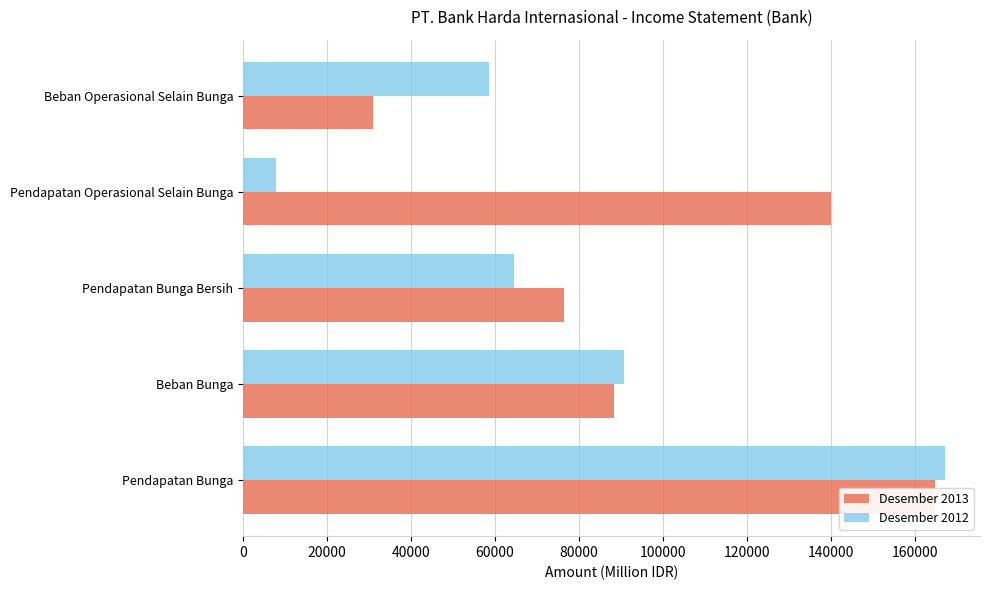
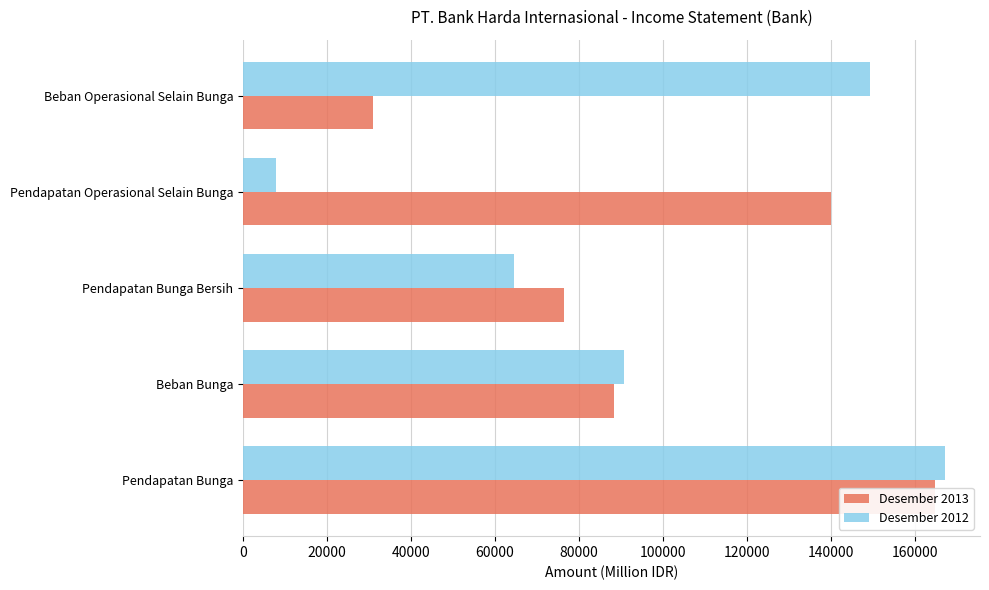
  {
    "Desember 2013": {
      "Beban Operasional Selain Bunga": 31000,
      "Pendapatan Operasional Selain Bunga": 140000,
      "Pendapatan Bunga Bersih": 76000,
      "Beban Bunga": 88000
    },
    "Desember 2012": {
-     "Beban Operasional Selain Bunga": 59000,
+     "Beban Operasional Selain Bunga": 149000,
      "Pendapatan Operasional Selain Bunga": 8000,
      "Pendapatan Bunga Bersih": 65000,
      "Beban Bunga": 91000,
      "Pendapatan Bunga": 167000
    }
  }
